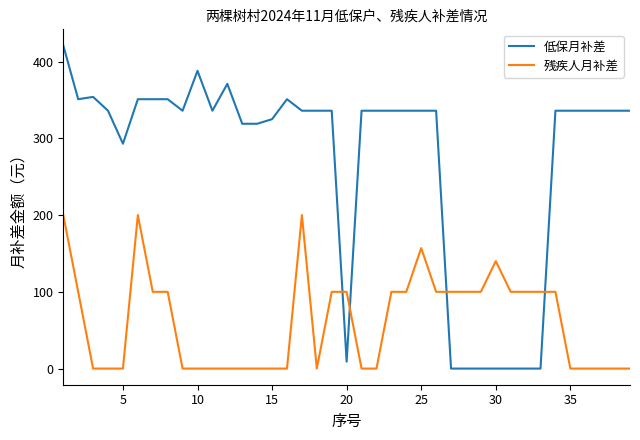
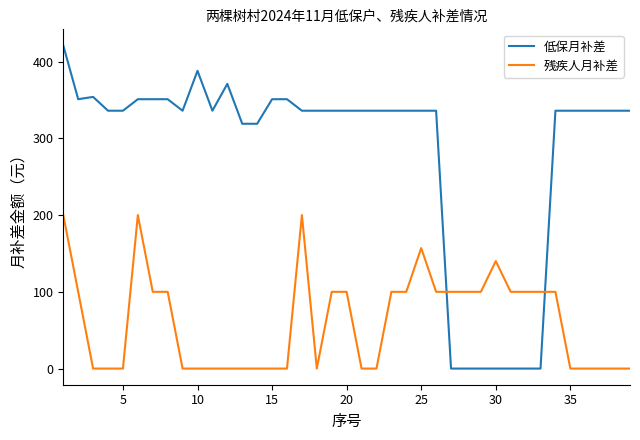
  {
    "低保月补差": {
-     "5": 290,
+     "5": 340,
      "10": 390,
-     "15": 330,
-     "20": 10,
+     "15": 350,
+     "20": 340,
      "25": 340,
      "30": 0,
      "35": 340
    },
    "残疾人月补差": {
      "5": 0,
      "10": 0,
      "15": 0,
      "20": 100,
      "25": 160,
      "30": 140,
      "35": 0
    }
  }
